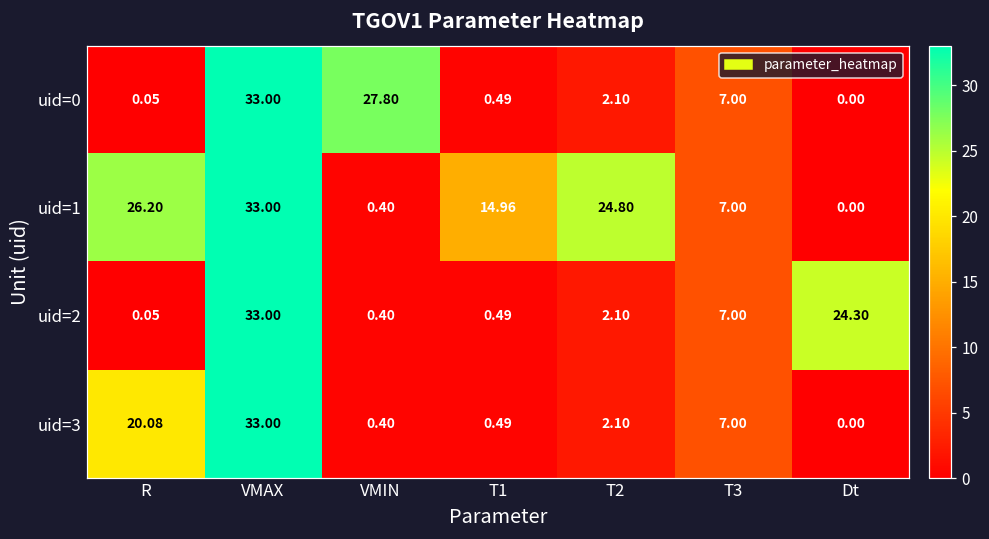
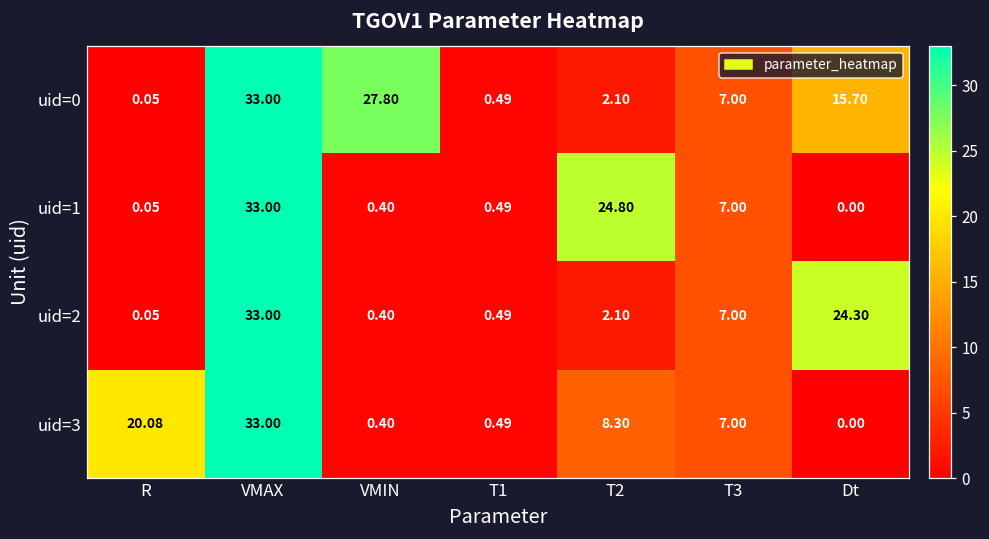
  {
    "uid=0": {
      "R": 0.05,
      "VMAX": 33.00,
      "VMIN": 27.80,
      "T1": 0.49,
      "T2": 2.10,
      "T3": 7.00,
-     "Dt": 0.00
+     "Dt": 15.70
    },
    "uid=1": {
-     "R": 26.20,
+     "R": 0.05,
      "VMAX": 33.00,
      "VMIN": 0.40,
-     "T1": 14.96,
+     "T1": 0.49,
      "T2": 24.80,
      "T3": 7.00,
      "Dt": 0.00
    },
    "uid=2": {
      "R": 0.05,
      "VMAX": 33.00,
      "VMIN": 0.40,
      "T1": 0.49,
      "T2": 2.10,
      "T3": 7.00,
      "Dt": 24.30
    },
    "uid=3": {
      "R": 20.08,
      "VMAX": 33.00,
      "VMIN": 0.40,
      "T1": 0.49,
-     "T2": 2.10,
+     "T2": 8.30,
      "T3": 7.00,
      "Dt": 0.00
    }
  }
